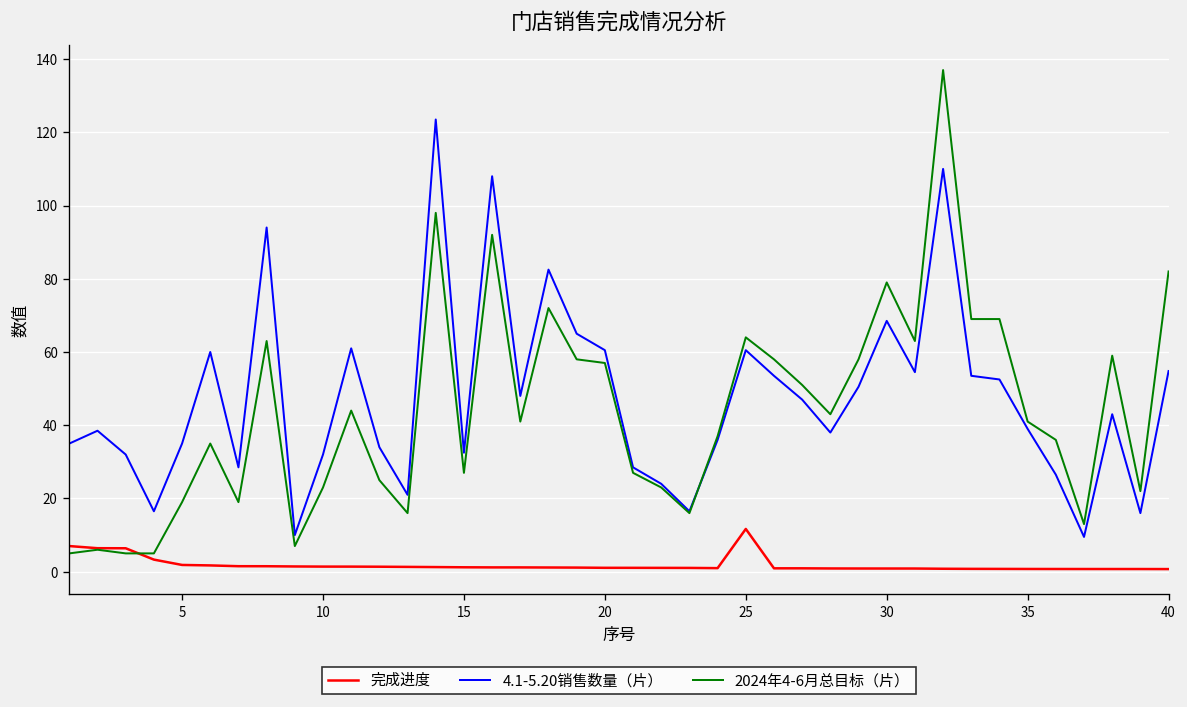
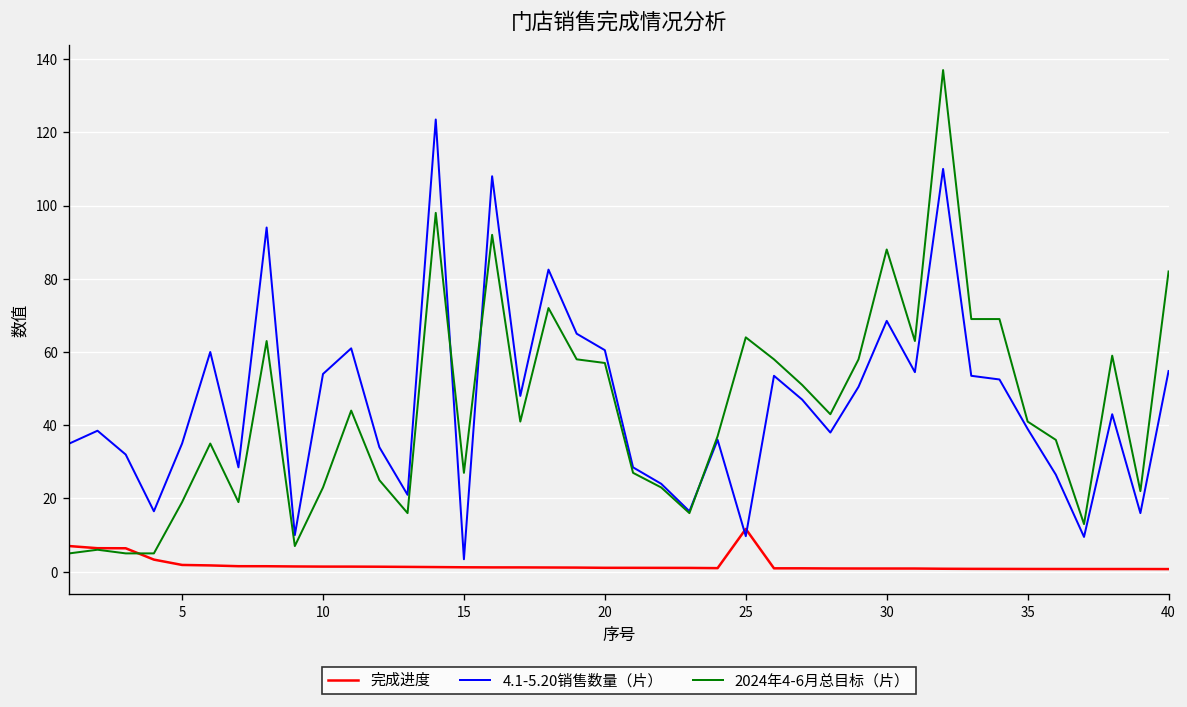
  {
    "完成进度": {
      "5": 2,
      "10": 1,
      "15": 1,
      "20": 1,
      "25": 12,
      "30": 1,
      "35": 1,
      "40": 1
    },
    "4.1-5.20销售数量（片）": {
      "5": 35,
-     "10": 32,
-     "15": 33,
+     "10": 54,
+     "15": 3,
      "20": 61,
-     "25": 61,
+     "25": 10,
      "30": 69,
      "35": 39,
      "40": 55
    },
    "2024年4-6月总目标（片）": {
      "5": 19,
      "10": 23,
      "15": 27,
      "20": 57,
      "25": 64,
-     "30": 79,
+     "30": 88,
      "35": 41,
      "40": 82
    }
  }
